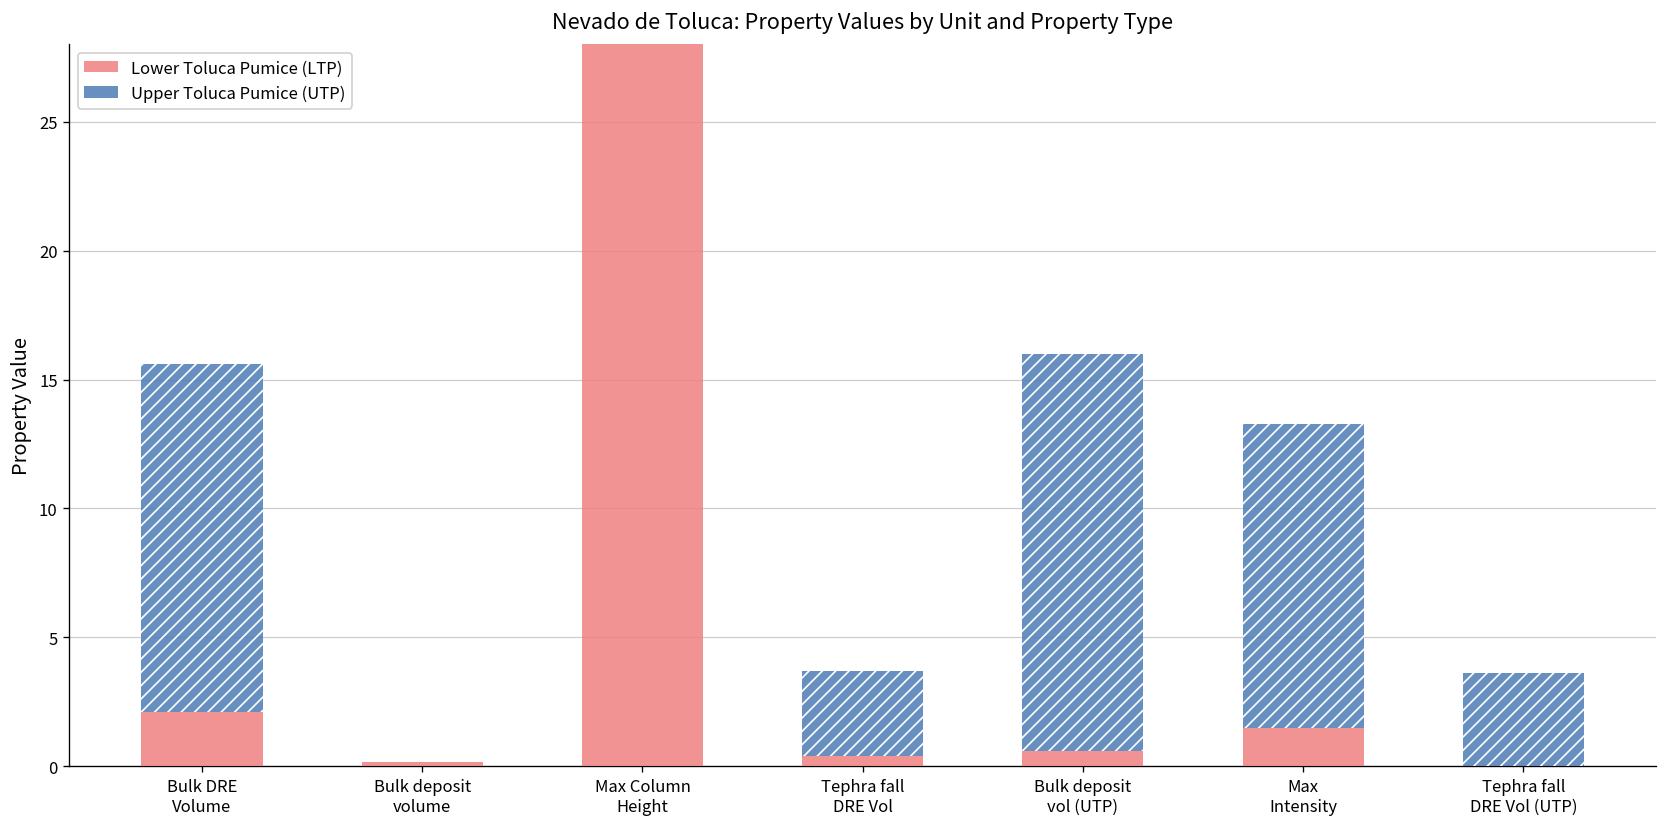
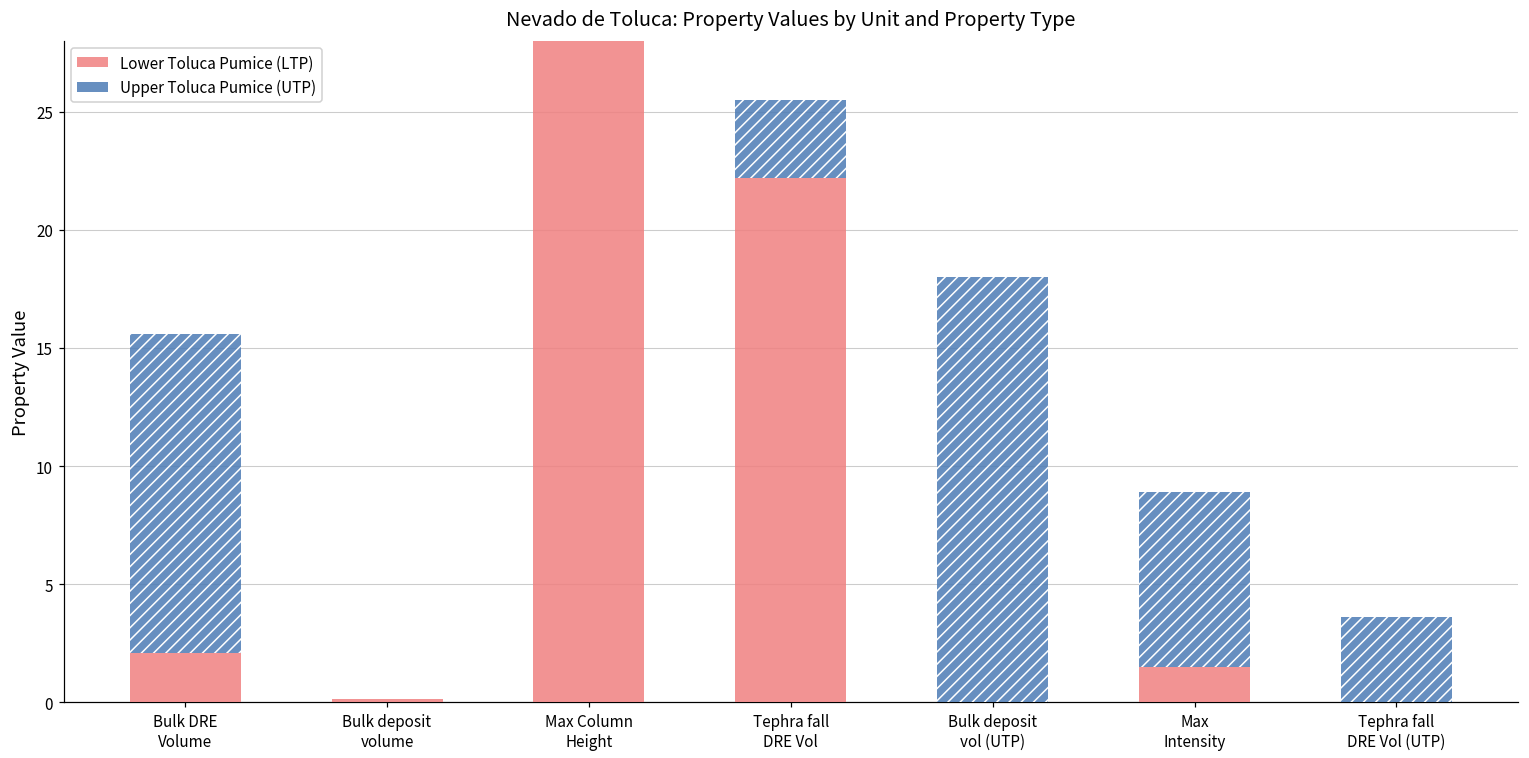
  {
    "Lower Toluca Pumice (LTP)": {
      "Bulk DRE Volume": 2.1,
      "Bulk deposit volume": 0.2,
      "Max Column Height": 28.0,
-     "Tephra fall DRE Vol": 0.4,
-     "Bulk deposit vol (UTP)": 0.6,
+     "Tephra fall DRE Vol": 22.2,
+     "Bulk deposit vol (UTP)": 0.0,
      "Max Intensity": 1.5,
      "Tephra fall DRE Vol (UTP)": 0.0
    },
    "Upper Toluca Pumice (UTP)": {
      "Bulk DRE Volume": 13.5,
      "Bulk deposit volume": 0.0,
      "Max Column Height": 0.0,
      "Tephra fall DRE Vol": 3.3,
-     "Bulk deposit vol (UTP)": 15.4,
-     "Max Intensity": 11.8,
+     "Bulk deposit vol (UTP)": 18.0,
+     "Max Intensity": 7.4,
      "Tephra fall DRE Vol (UTP)": 3.6
    }
  }
